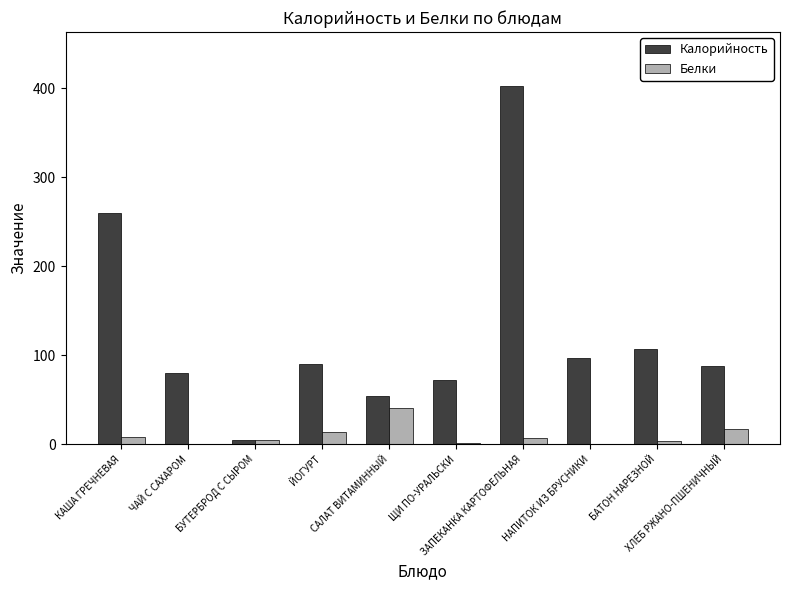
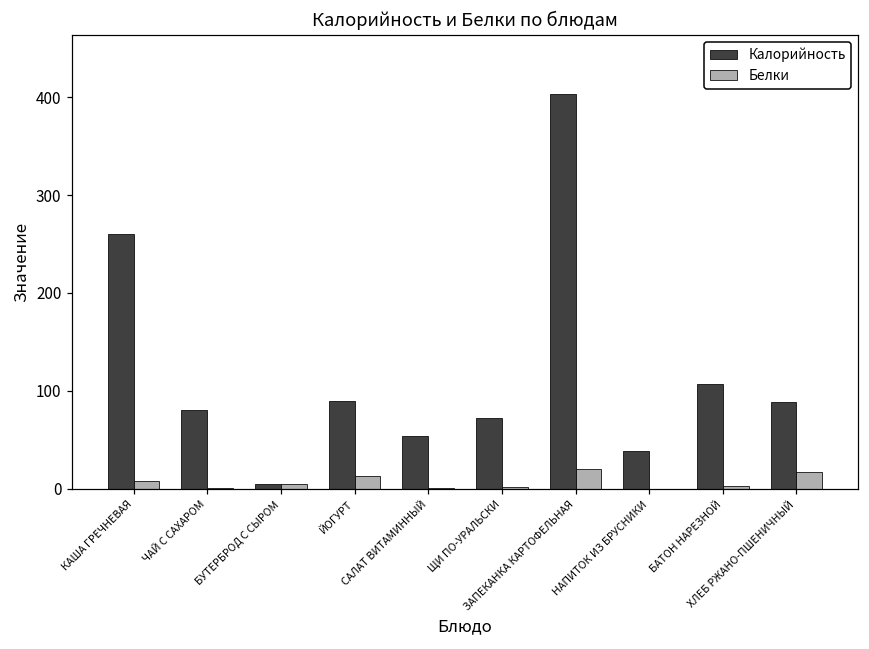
  {
    "Калорийность": {
      "КАША ГРЕЧНЕВАЯ": 260,
      "ЧАЙ С САХАРОМ": 80,
      "БУТЕРБРОД С СЫРОМ": 10,
      "ЙОГУРТ": 90,
      "САЛАТ ВИТАМИННЫЙ": 50,
      "ЩИ ПО-УРАЛЬСКИ": 70,
      "ЗАПЕКАНКА КАРТОФЕЛЬНАЯ": 400,
-     "НАПИТОК ИЗ БРУСНИКИ": 100,
+     "НАПИТОК ИЗ БРУСНИКИ": 40,
      "БАТОН НАРЕЗНОЙ": 110,
      "ХЛЕБ РЖАНО-ПШЕНИЧНЫЙ": 90
    },
    "Белки": {
      "КАША ГРЕЧНЕВАЯ": 10,
      "БУТЕРБРОД С СЫРОМ": 10,
      "ЙОГУРТ": 10,
-     "САЛАТ ВИТАМИННЫЙ": 40,
-     "ЗАПЕКАНКА КАРТОФЕЛЬНАЯ": 10,
+     "САЛАТ ВИТАМИННЫЙ": 0,
+     "ЗАПЕКАНКА КАРТОФЕЛЬНАЯ": 20,
      "БАТОН НАРЕЗНОЙ": 0,
      "ХЛЕБ РЖАНО-ПШЕНИЧНЫЙ": 20
    }
  }
